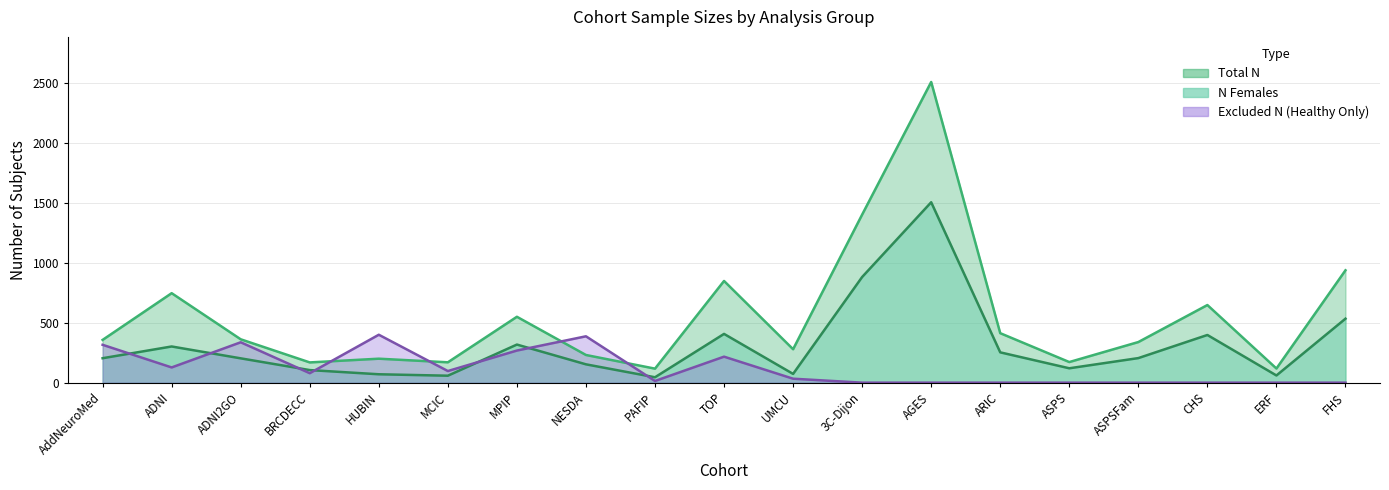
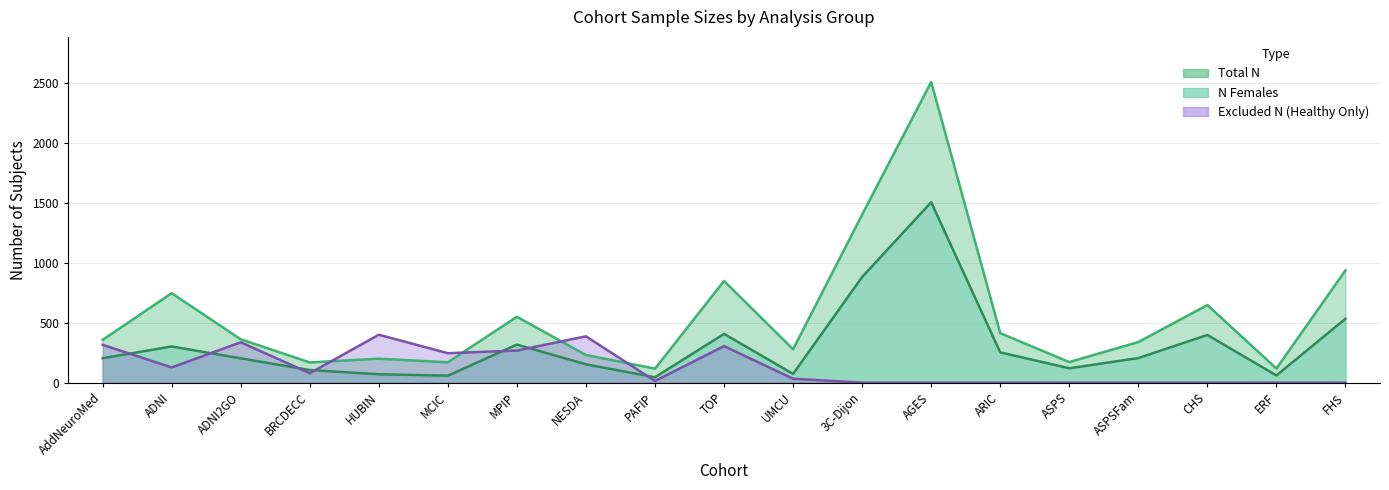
  {
    "Excluded N (Healthy Only)": {
      "AddNeuroMed": 320,
      "ADNI": 130,
      "ADNI2GO": 340,
      "BRCDECC": 80,
      "HUBIN": 400,
-     "MCIC": 100,
+     "MCIC": 250,
      "MPIP": 270,
      "NESDA": 390,
      "PAFIP": 10,
-     "TOP": 220,
+     "TOP": 310,
      "UMCU": 30,
      "3C-Dijon": 0,
      "AGES": 0,
      "ARIC": 0,
      "ASPS": 0,
      "ASPSFam": 0,
      "CHS": 0,
      "ERF": 0,
      "FHS": 0
    }
  }
